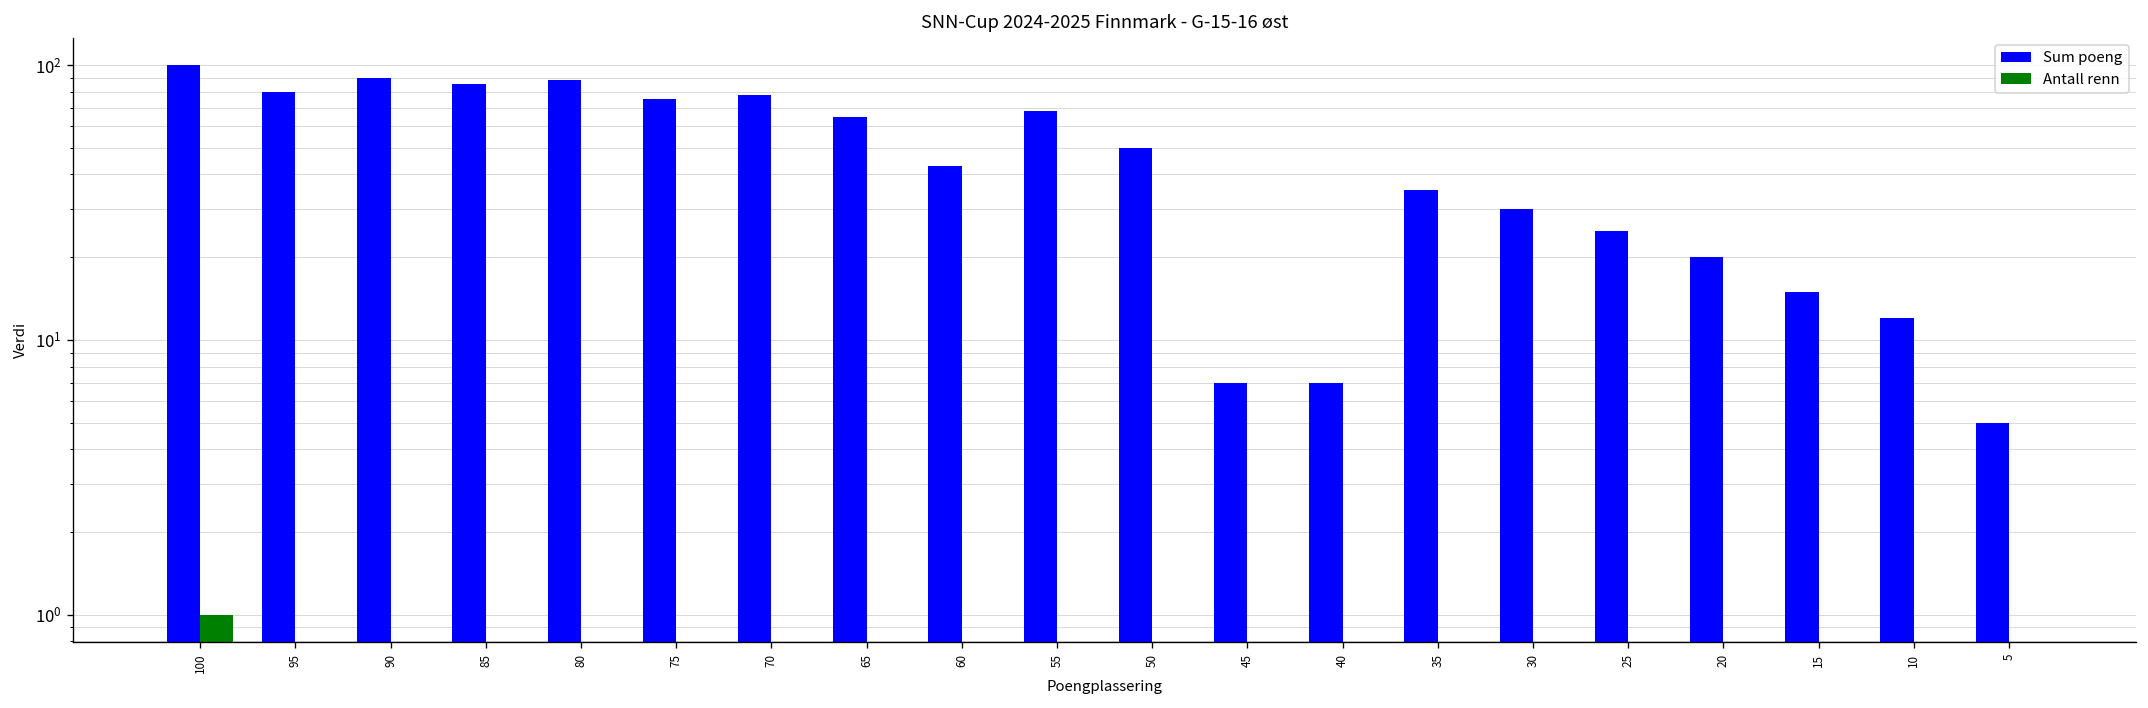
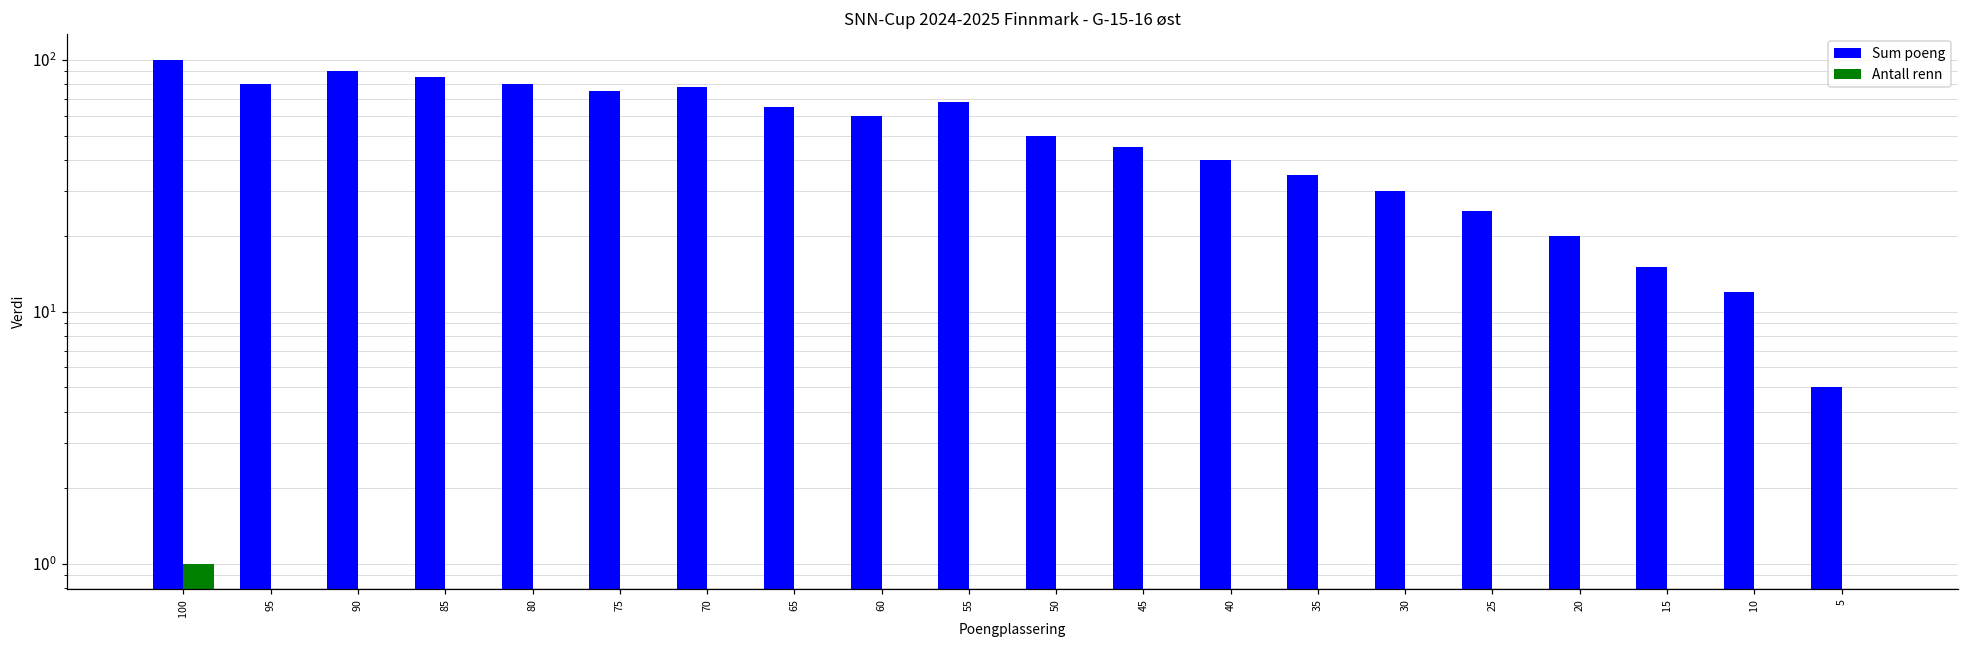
  {
    "Sum poeng": {
      "100": 100,
      "95": 80,
      "90": 90,
      "85": 85,
-     "80": 88,
+     "80": 80,
      "75": 75,
      "70": 78,
      "65": 65,
-     "60": 43,
+     "60": 60,
      "55": 68,
      "50": 50,
-     "45": 7,
-     "40": 7,
+     "45": 45,
+     "40": 40,
      "35": 35,
      "30": 30,
      "25": 25,
      "20": 20,
      "15": 15,
      "10": 12,
      "5": 5
    },
    "Antall renn": {
      "100": 1
    }
  }
